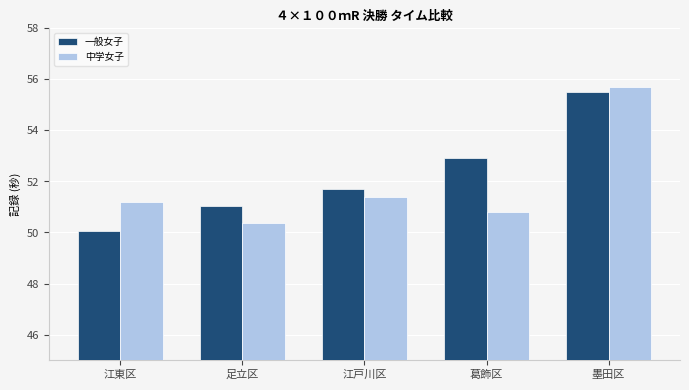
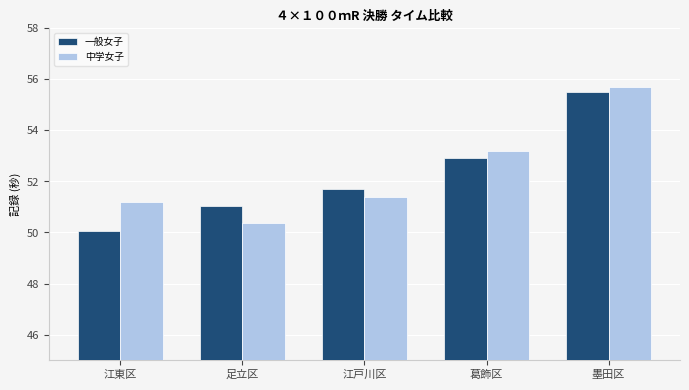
  {
    "一般女子": {
      "江東区": 50.1,
      "足立区": 51.0,
      "江戸川区": 51.7,
      "葛飾区": 52.9,
      "墨田区": 55.5
    },
    "中学女子": {
      "江東区": 51.2,
      "足立区": 50.4,
      "江戸川区": 51.4,
-     "葛飾区": 50.8,
+     "葛飾区": 53.2,
      "墨田区": 55.7
    }
  }
